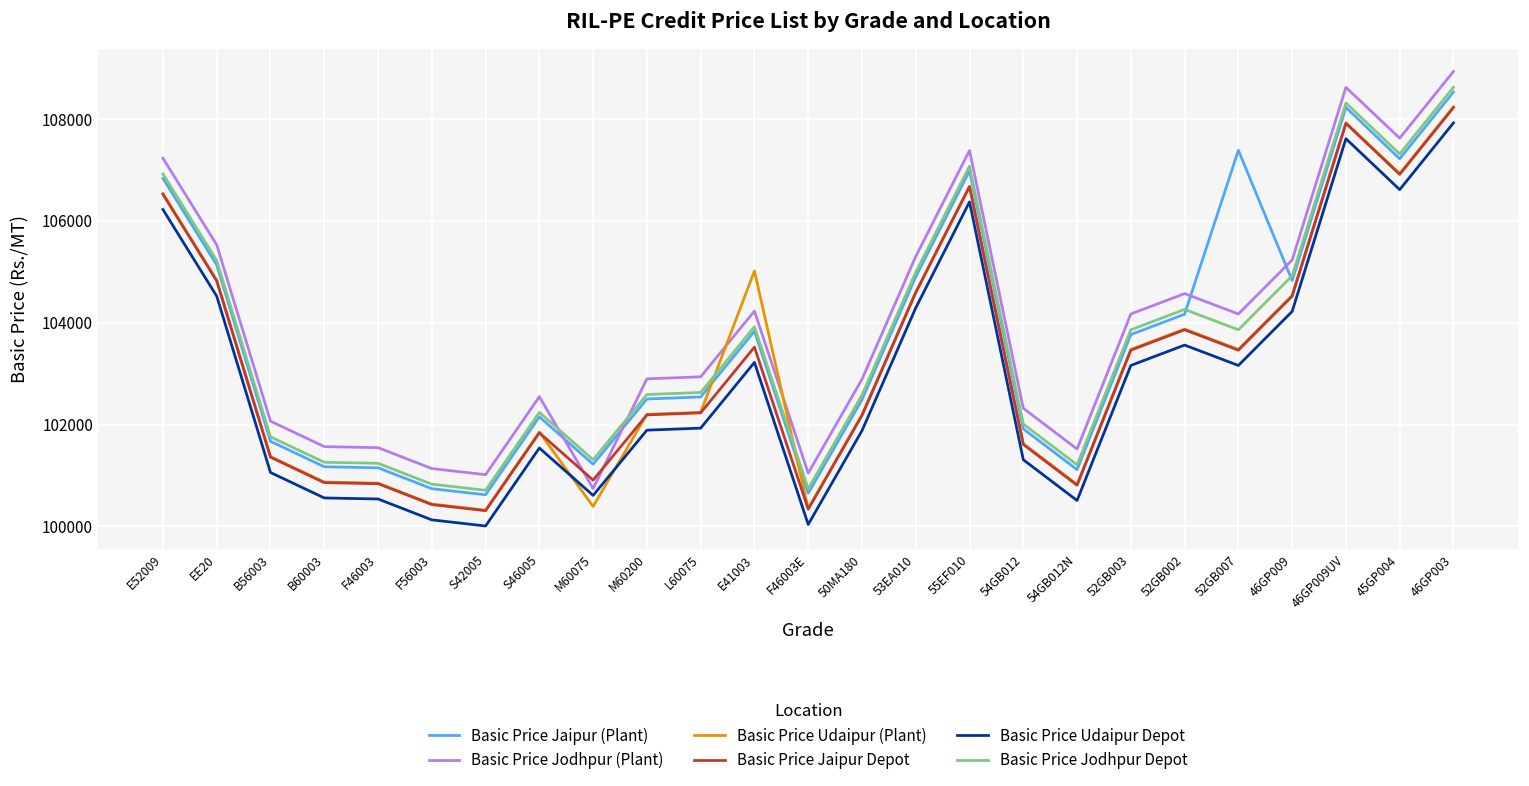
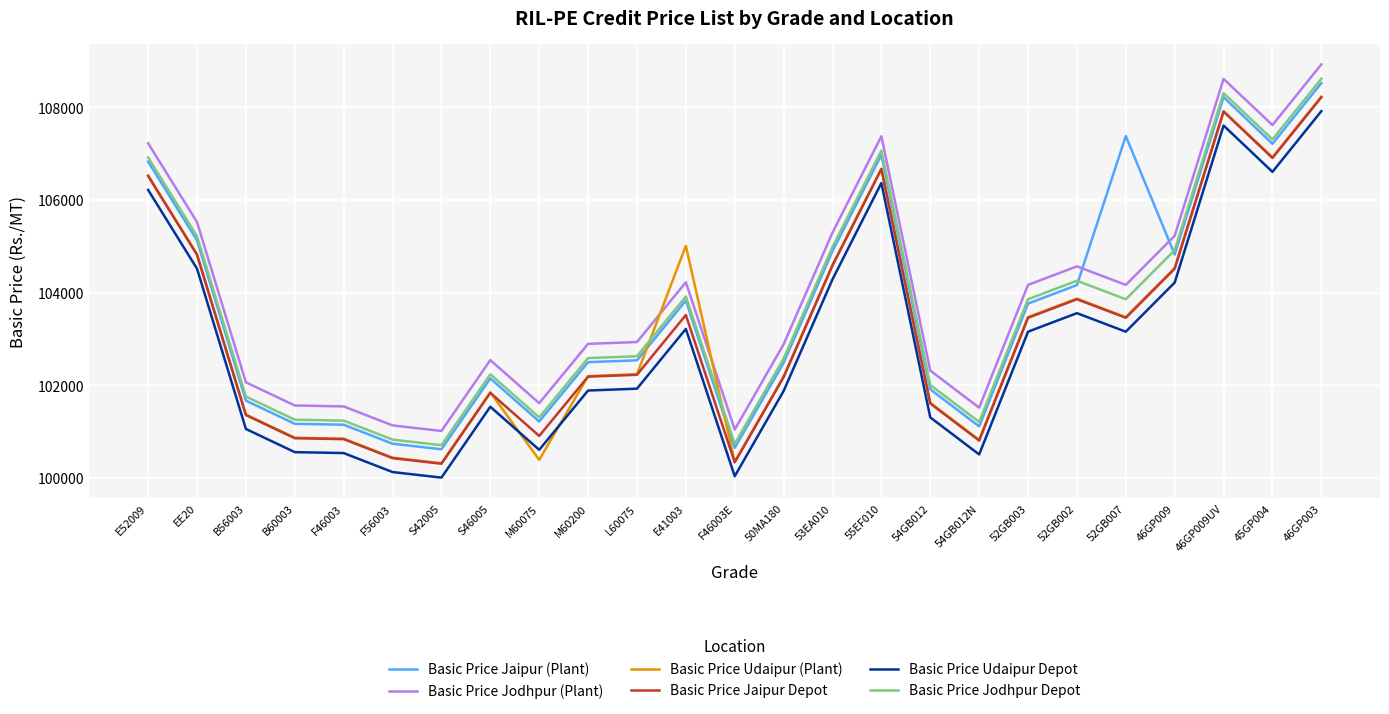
  {
    "Basic Price Jaipur (Plant)": {
      "E52009": 106800,
      "EE20": 105100,
      "B56003": 101700,
      "B60003": 101200,
      "F46003": 101200,
      "F56003": 100700,
      "S42005": 100600,
      "S46005": 102200,
      "M60075": 101200,
      "M60200": 102500,
      "L60075": 102500,
      "E41003": 103800,
      "F46003E": 100700,
      "50MA180": 102500,
      "53EA010": 104900,
      "55EF010": 107000,
      "54GB012": 101900,
      "54GB012N": 101100,
      "52GB003": 103800,
      "52GB002": 104200,
      "52GB007": 107400,
      "46GP009": 104800,
      "46GP009UV": 108200,
      "45GP004": 107200,
      "46GP003": 108500
    },
    "Basic Price Jodhpur (Plant)": {
      "E52009": 107200,
      "EE20": 105500,
      "B56003": 102100,
      "B60003": 101600,
      "F46003": 101500,
      "F56003": 101100,
      "S42005": 101000,
      "S46005": 102500,
-     "M60075": 100700,
+     "M60075": 101600,
      "M60200": 102900,
      "L60075": 102900,
      "E41003": 104200,
      "F46003E": 101000,
      "50MA180": 102900,
      "53EA010": 105300,
      "55EF010": 107400,
      "54GB012": 102300,
      "54GB012N": 101500,
      "52GB003": 104200,
      "52GB002": 104600,
      "52GB007": 104200,
      "46GP009": 105200,
      "46GP009UV": 108600,
      "45GP004": 107600,
      "46GP003": 108900
    },
    "Basic Price Udaipur (Plant)": {
      "M60075": 100400,
      "E41003": 105000
    },
    "Basic Price Jaipur Depot": {
      "M60075": 100900,
      "E41003": 103500
    },
    "Basic Price Udaipur Depot": {
      "E52009": 106200,
      "EE20": 104500,
      "B56003": 101100,
      "B60003": 100600,
      "F46003": 100500,
      "F56003": 100100,
      "S42005": 100000,
      "S46005": 101500,
      "M60075": 100600,
      "M60200": 101900,
      "L60075": 101900,
      "E41003": 103200,
      "F46003E": 100000,
      "50MA180": 101900,
      "53EA010": 104300,
      "55EF010": 106400,
      "54GB012": 101300,
      "54GB012N": 100500,
      "52GB003": 103200,
      "52GB002": 103600,
      "52GB007": 103200,
      "46GP009": 104200,
      "46GP009UV": 107600,
      "45GP004": 106600,
      "46GP003": 107900
    },
    "Basic Price Jodhpur Depot": {
      "E52009": 106900,
      "EE20": 105200,
      "B56003": 101800,
      "B60003": 101300,
      "F46003": 101200,
      "F56003": 100800,
      "S42005": 100700,
      "S46005": 102200,
      "M60075": 101300,
      "M60200": 102600,
      "L60075": 102600,
      "E41003": 103900,
      "F46003E": 100700,
      "50MA180": 102600,
      "53EA010": 105000,
      "55EF010": 107100,
      "54GB012": 102000,
      "54GB012N": 101200,
      "52GB003": 103900,
      "52GB002": 104300,
      "52GB007": 103900,
      "46GP009": 104900,
      "46GP009UV": 108300,
      "45GP004": 107300,
      "46GP003": 108600
    }
  }
